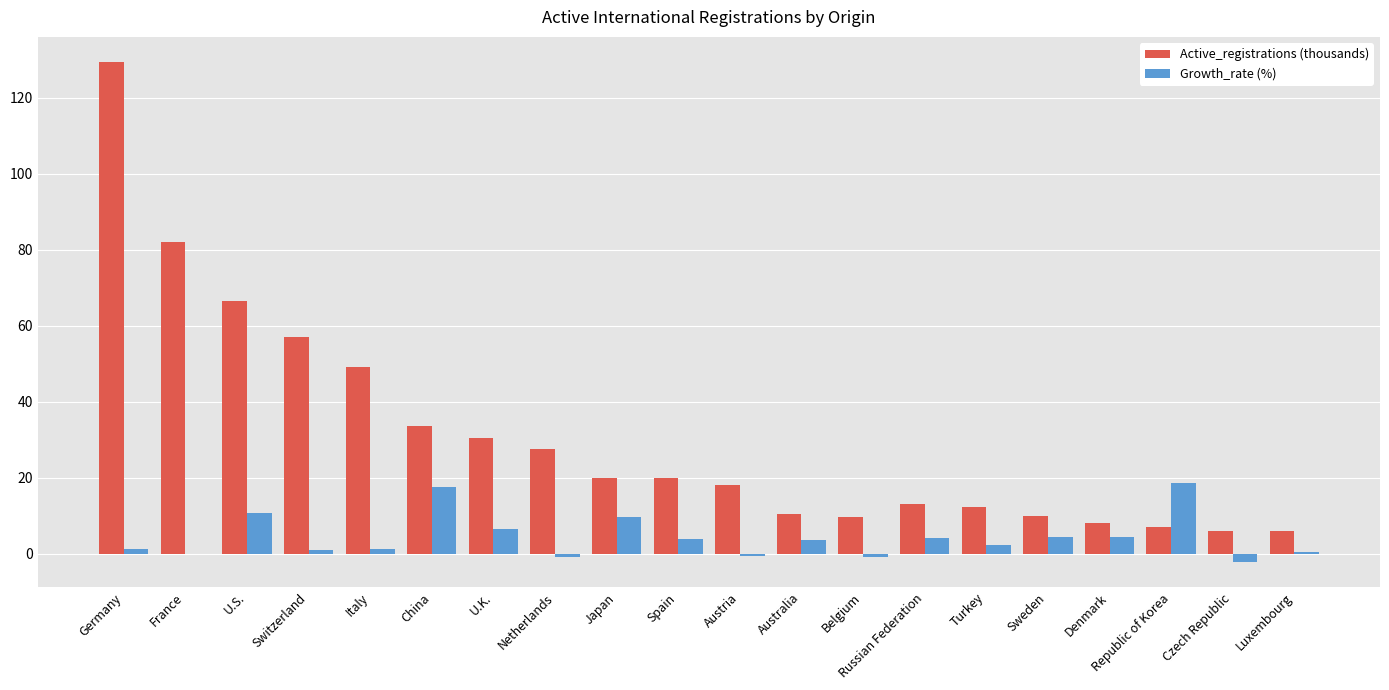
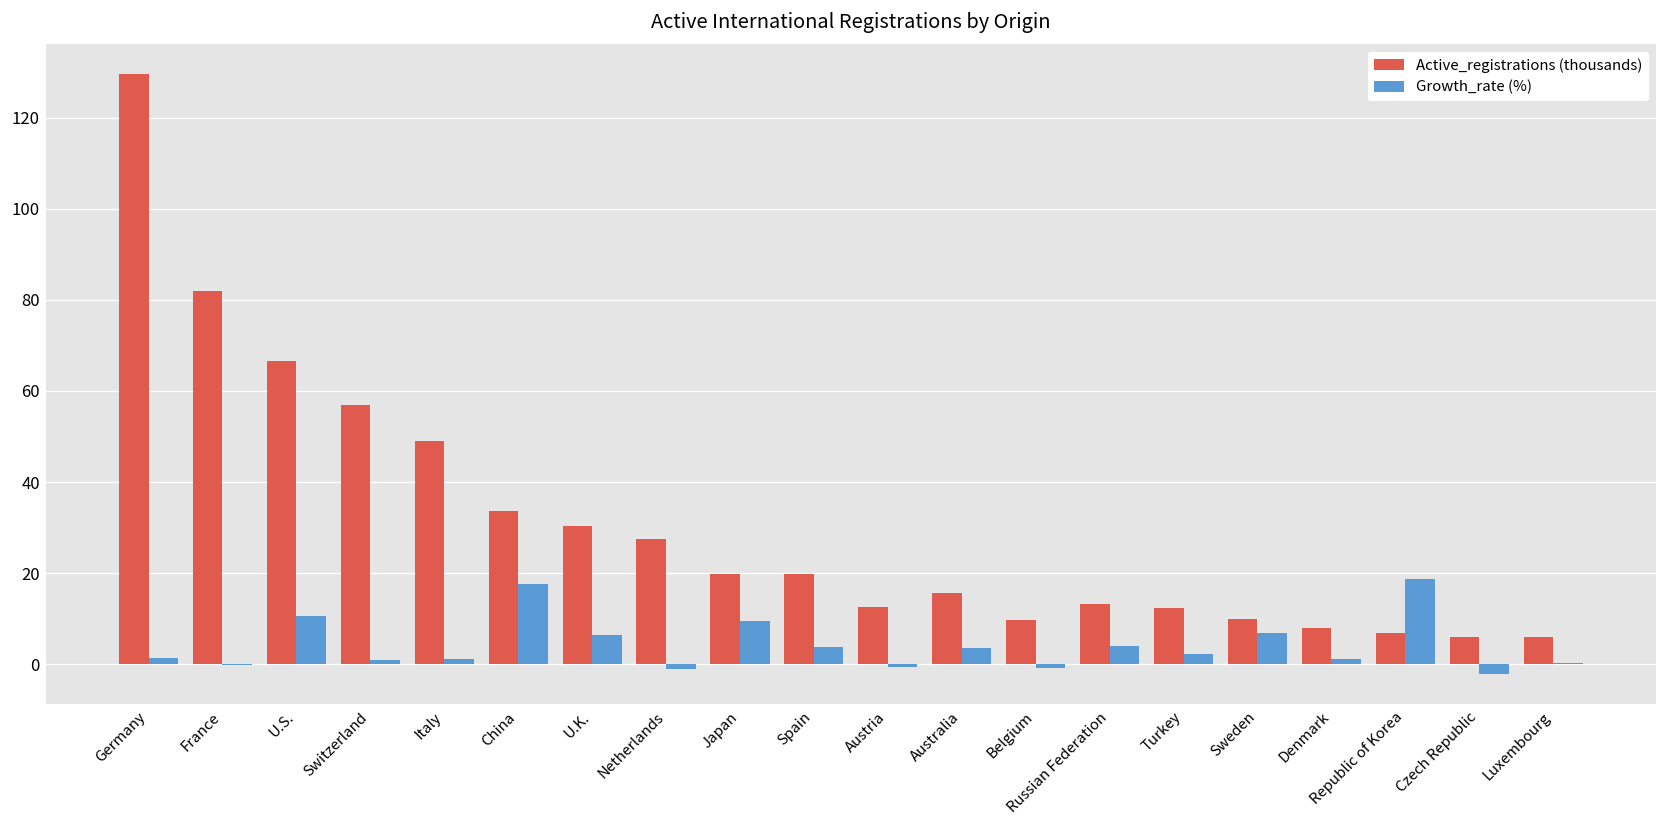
  {
    "Active_registrations (thousands)": {
      "Germany": 129,
      "France": 82,
      "U.S.": 67,
      "Switzerland": 57,
      "Italy": 49,
      "China": 34,
      "U.K.": 30,
      "Netherlands": 27,
      "Japan": 20,
      "Spain": 20,
-     "Austria": 18,
-     "Australia": 10,
+     "Austria": 13,
+     "Australia": 16,
      "Belgium": 10,
      "Russian Federation": 13,
      "Turkey": 12,
      "Sweden": 10,
      "Denmark": 8,
      "Republic of Korea": 7,
      "Czech Republic": 6,
      "Luxembourg": 6
    },
    "Growth_rate (%)": {
      "Germany": 1,
      "U.S.": 11,
      "Switzerland": 1,
      "Italy": 1,
      "China": 18,
      "U.K.": 6,
      "Netherlands": -1,
      "Japan": 10,
      "Spain": 4,
      "Australia": 4,
      "Belgium": -1,
      "Russian Federation": 4,
      "Turkey": 2,
-     "Sweden": 4,
-     "Denmark": 4,
+     "Sweden": 7,
+     "Denmark": 1,
      "Republic of Korea": 19,
      "Czech Republic": -2
    }
  }
